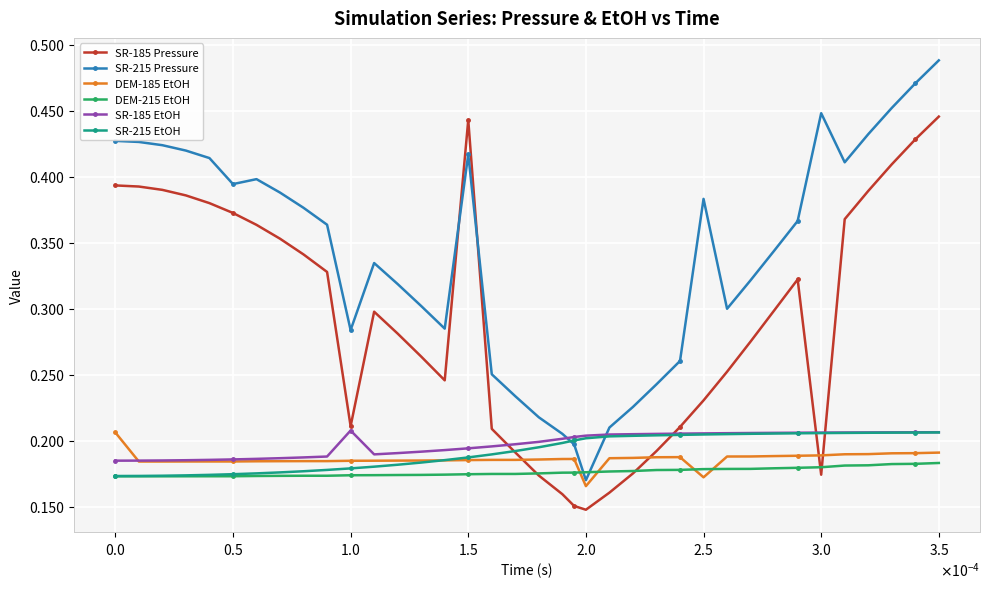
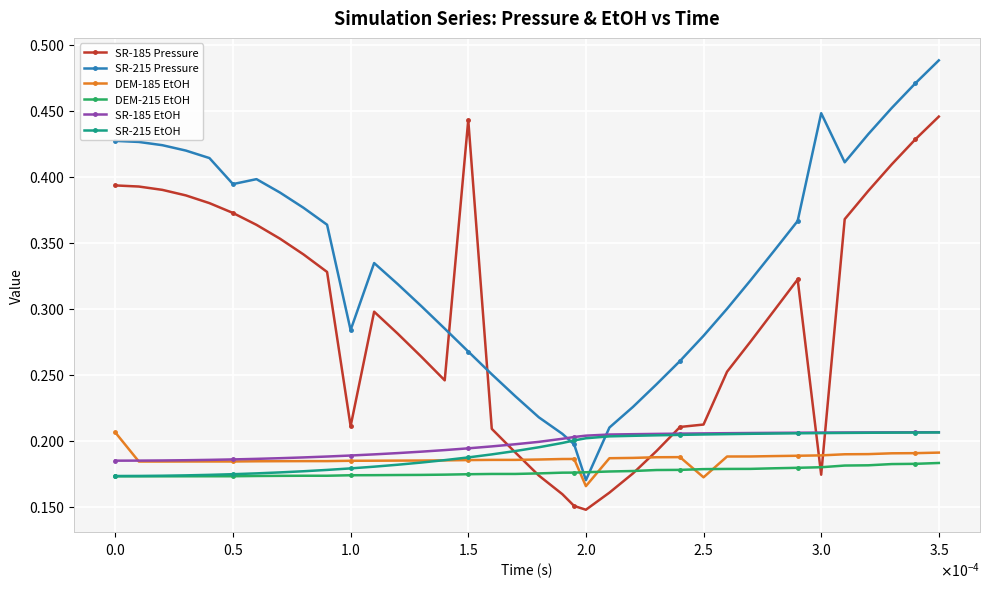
  {
    "SR-185 Pressure": {
      "0.0": 0.394,
      "0.5": 0.373,
      "1.0": 0.211,
      "1.5": 0.443,
      "2.0": 0.148,
-     "2.5": 0.231,
+     "2.5": 0.212,
      "3.0": 0.174,
      "3.5": 0.446
    },
    "SR-215 Pressure": {
      "0.0": 0.427,
      "0.5": 0.395,
      "1.0": 0.284,
-     "1.5": 0.417,
+     "1.5": 0.268,
      "2.0": 0.170,
-     "2.5": 0.383,
+     "2.5": 0.280,
      "3.0": 0.448,
      "3.5": 0.488
    },
    "DEM-185 EtOH": {
      "0.0": 0.206,
      "1.0": 0.185,
      "1.5": 0.186,
      "2.0": 0.166,
      "2.5": 0.172,
      "3.0": 0.189,
      "3.5": 0.191
    },
    "SR-185 EtOH": {
      "0.0": 0.185,
-     "1.0": 0.208,
+     "1.0": 0.189,
      "1.5": 0.194,
      "2.0": 0.204
    }
  }
